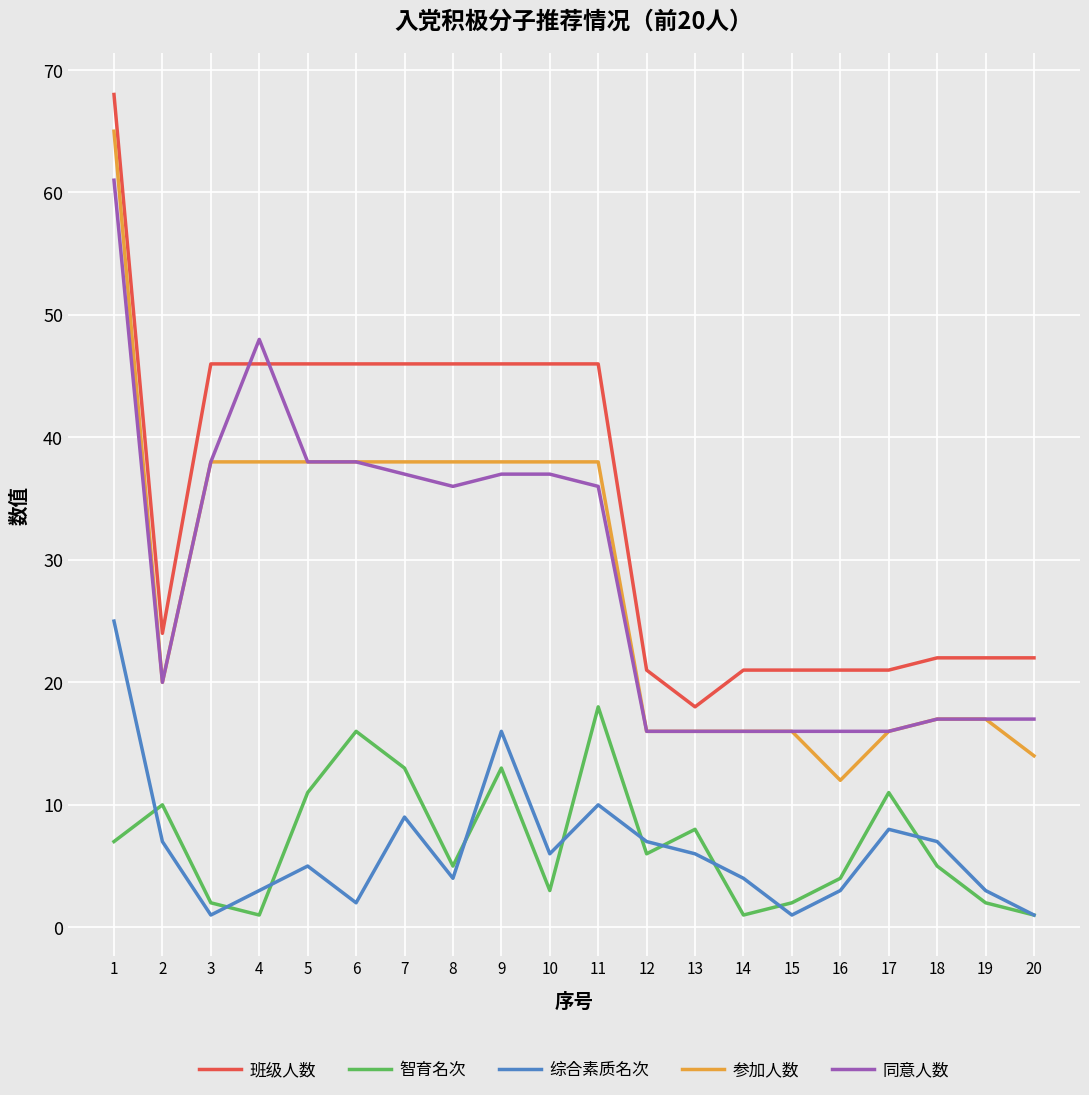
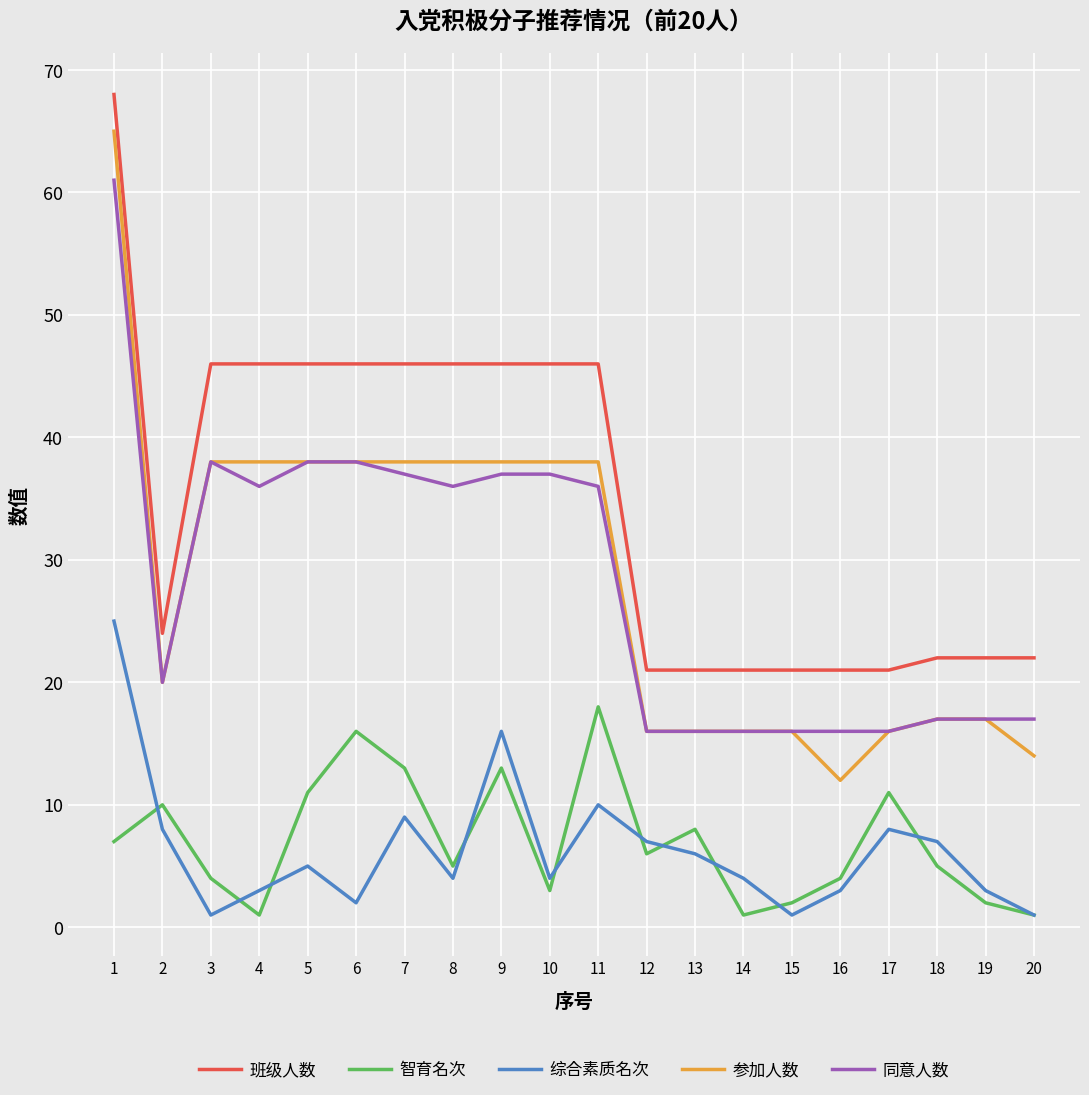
  {
    "班级人数": {
      "1": 68,
      "2": 24,
      "3": 46,
      "4": 46,
      "5": 46,
      "6": 46,
      "7": 46,
      "8": 46,
      "9": 46,
      "10": 46,
      "11": 46,
      "12": 21,
-     "13": 18,
+     "13": 21,
      "14": 21,
      "15": 21,
      "16": 21,
      "17": 21,
      "18": 22,
      "19": 22,
      "20": 22
    },
    "智育名次": {
      "1": 7,
      "2": 10,
-     "3": 2,
+     "3": 4,
      "4": 1,
      "5": 11,
      "6": 16,
      "7": 13,
      "8": 5,
      "9": 13,
      "10": 3,
      "11": 18,
      "12": 6,
      "13": 8,
      "14": 1,
      "15": 2,
      "16": 4,
      "17": 11,
      "18": 5,
      "19": 2
    },
    "综合素质名次": {
      "1": 25,
-     "2": 7,
+     "2": 8,
      "3": 1,
      "4": 3,
      "5": 5,
      "6": 2,
      "7": 9,
      "8": 4,
      "9": 16,
-     "10": 6,
+     "10": 4,
      "11": 10,
      "12": 7,
      "13": 6,
      "14": 4,
      "15": 1,
      "16": 3,
      "17": 8,
      "18": 7,
      "19": 3
    },
    "参加人数": {
      "1": 65,
      "4": 38,
      "7": 38,
      "8": 38,
      "9": 38,
      "10": 38,
      "11": 38,
      "16": 12,
      "20": 14
    },
    "同意人数": {
      "1": 61,
-     "4": 48,
+     "4": 36,
      "7": 37,
      "8": 36,
      "9": 37,
      "10": 37,
      "11": 36,
      "16": 16,
      "20": 17
    }
  }
